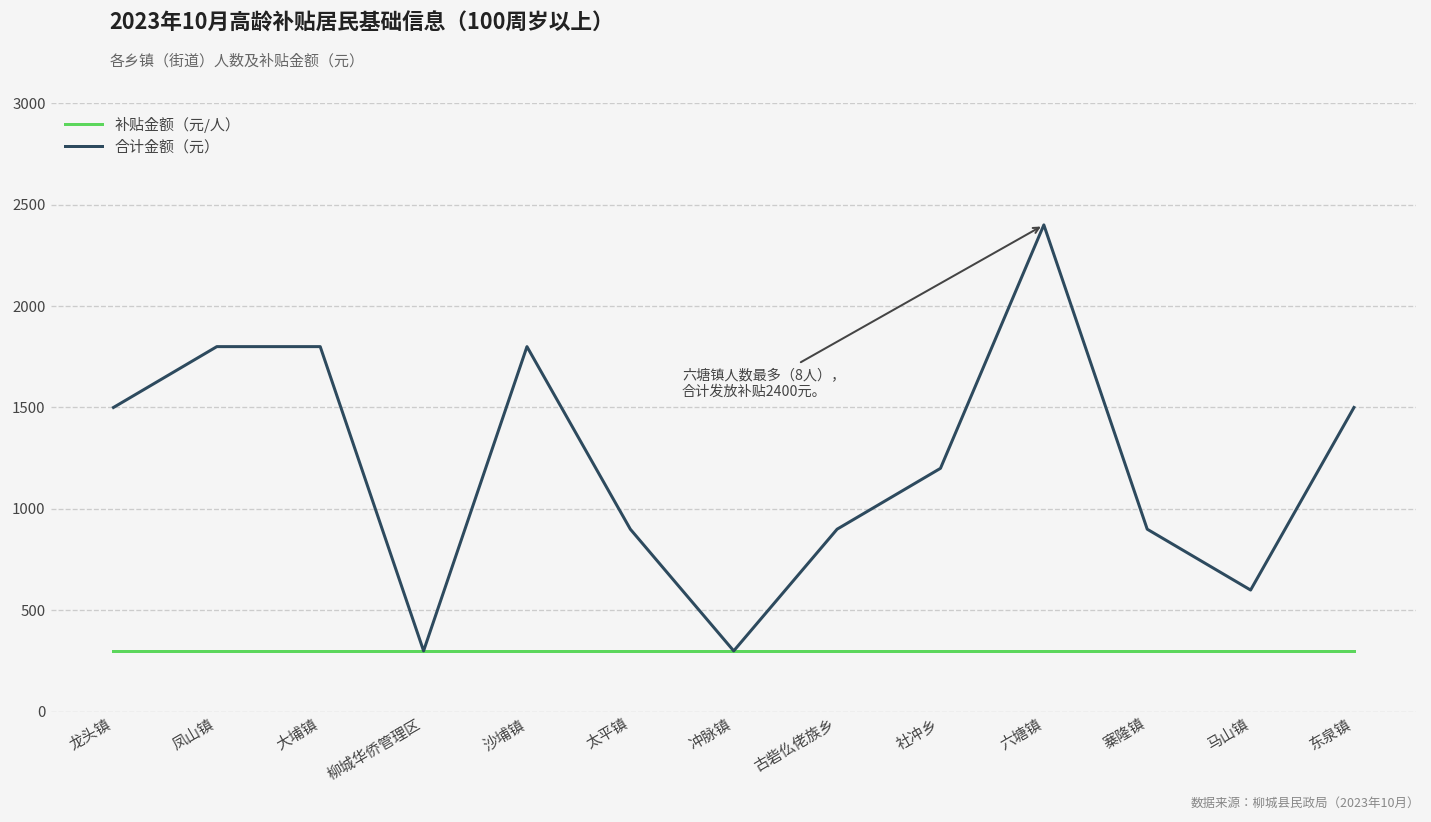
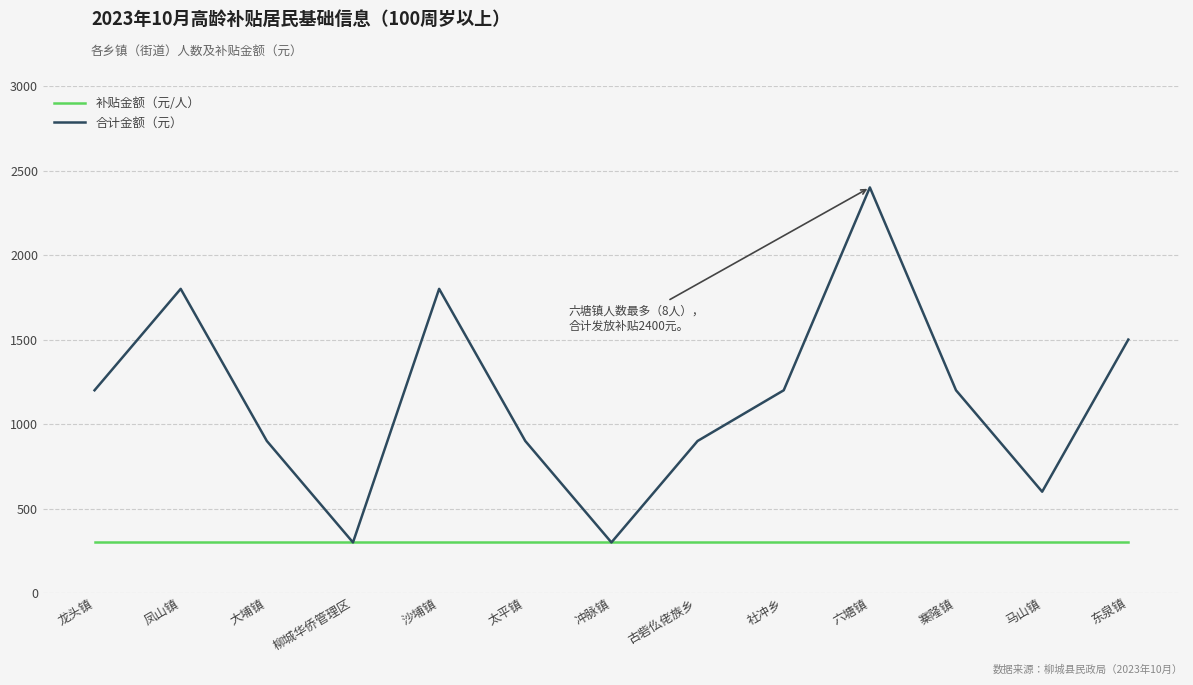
  {
    "补贴金额（元/人）": {
      "龙头镇": 300,
      "凤山镇": 300,
      "大埔镇": 300,
      "沙埔镇": 300,
      "太平镇": 300,
      "古砦仫佬族乡": 300,
      "社冲乡": 300,
      "六塘镇": 300,
      "寨隆镇": 300,
      "马山镇": 300,
      "东泉镇": 300
    },
    "合计金额（元）": {
-     "龙头镇": 1500,
+     "龙头镇": 1200,
      "凤山镇": 1800,
-     "大埔镇": 1800,
+     "大埔镇": 900,
      "沙埔镇": 1800,
      "太平镇": 900,
      "古砦仫佬族乡": 900,
      "社冲乡": 1200,
-     "寨隆镇": 900,
+     "寨隆镇": 1200,
      "马山镇": 600,
      "东泉镇": 1500
    }
  }
